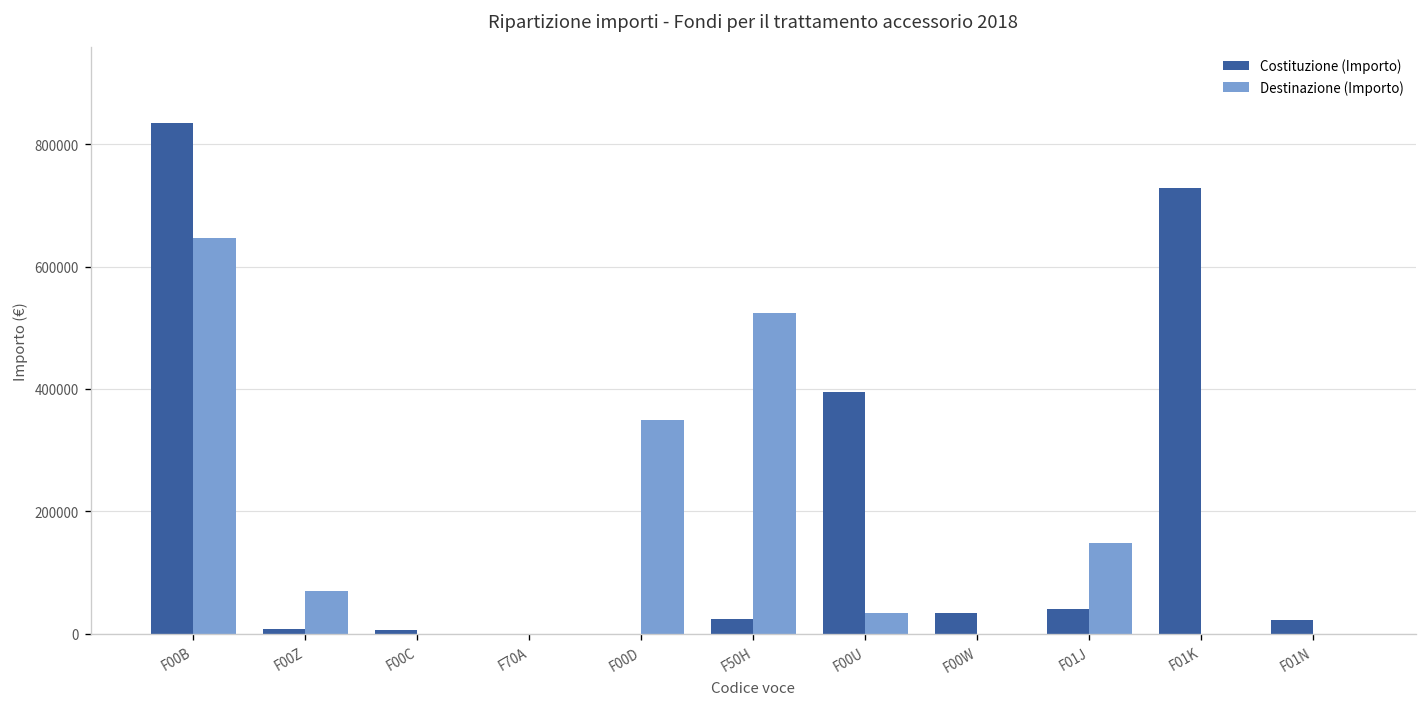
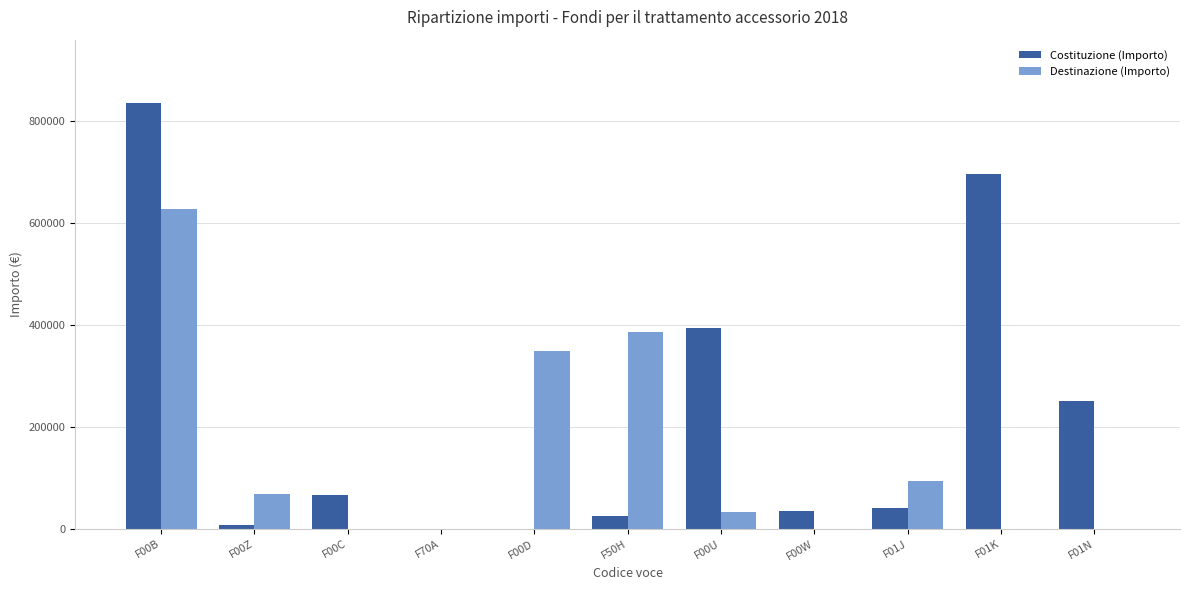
  {
    "Costituzione (Importo)": {
      "F00B": 830000,
      "F00Z": 10000,
-     "F00C": 10000,
+     "F00C": 70000,
      "F70A": 0,
      "F00D": 0,
      "F50H": 20000,
      "F00U": 390000,
      "F00W": 30000,
      "F01J": 40000,
-     "F01K": 730000,
-     "F01N": 20000
+     "F01K": 700000,
+     "F01N": 250000
    },
    "Destinazione (Importo)": {
-     "F00B": 650000,
+     "F00B": 630000,
      "F00Z": 70000,
      "F00C": 0,
      "F70A": 0,
      "F00D": 350000,
-     "F50H": 520000,
+     "F50H": 390000,
      "F00U": 30000,
      "F00W": 0,
-     "F01J": 150000,
+     "F01J": 90000,
      "F01K": 0,
      "F01N": 0
    }
  }
